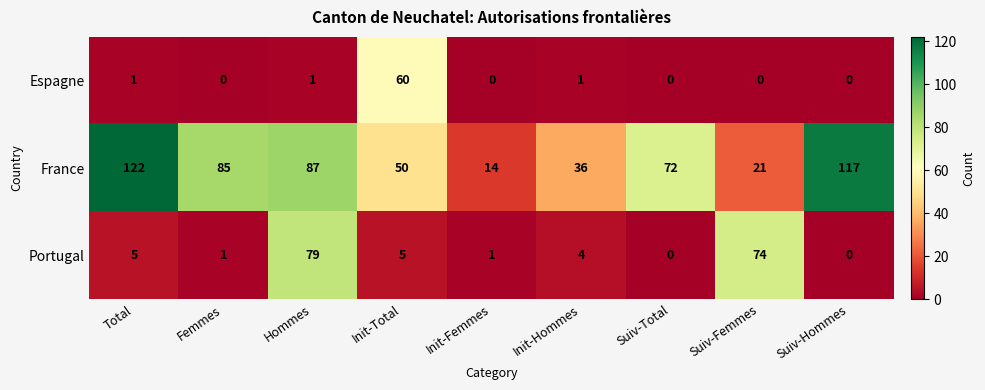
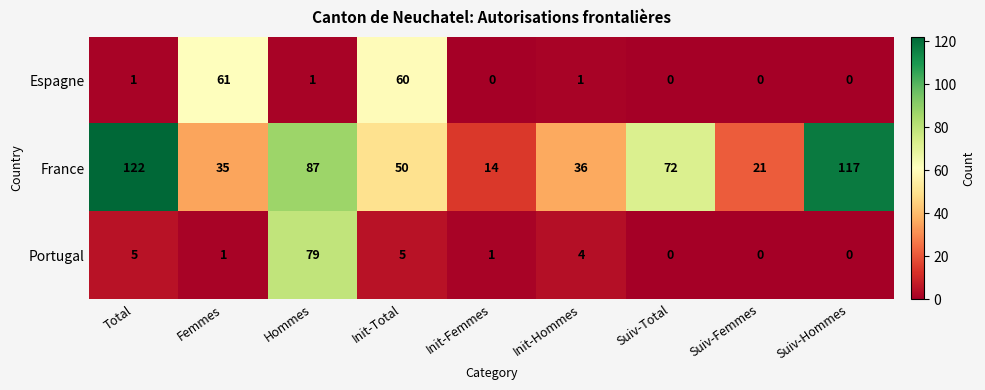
  {
    "Espagne": {
      "Total": 1,
-     "Femmes": 0,
+     "Femmes": 61,
      "Hommes": 1,
      "Init-Total": 60,
      "Init-Femmes": 0,
      "Init-Hommes": 1,
      "Suiv-Total": 0,
      "Suiv-Femmes": 0,
      "Suiv-Hommes": 0
    },
    "France": {
      "Total": 122,
-     "Femmes": 85,
+     "Femmes": 35,
      "Hommes": 87,
      "Init-Total": 50,
      "Init-Femmes": 14,
      "Init-Hommes": 36,
      "Suiv-Total": 72,
      "Suiv-Femmes": 21,
      "Suiv-Hommes": 117
    },
    "Portugal": {
      "Total": 5,
      "Femmes": 1,
      "Hommes": 79,
      "Init-Total": 5,
      "Init-Femmes": 1,
      "Init-Hommes": 4,
      "Suiv-Total": 0,
-     "Suiv-Femmes": 74,
+     "Suiv-Femmes": 0,
      "Suiv-Hommes": 0
    }
  }
